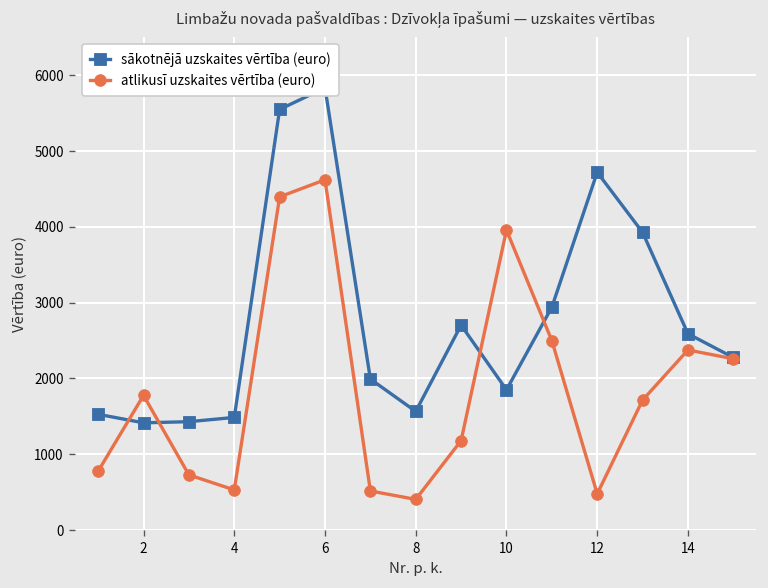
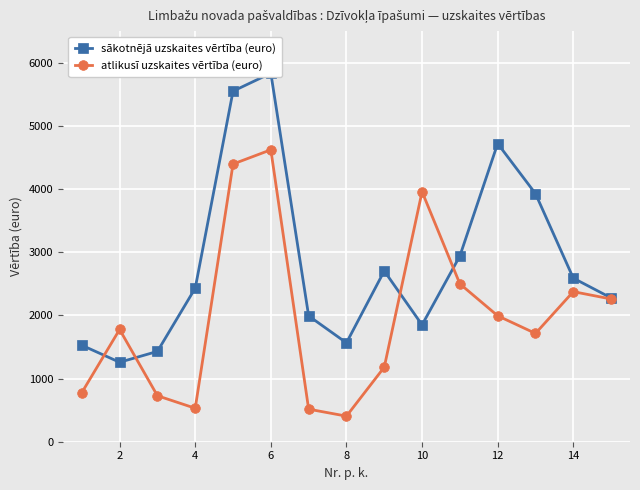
  {
    "sākotnējā uzskaites vērtība (euro)": {
-     "2": 1400,
-     "4": 1500,
+     "2": 1300,
+     "4": 2400,
      "8": 1600,
      "10": 1800,
      "12": 4700,
      "14": 2600
    },
    "atlikusī uzskaites vērtība (euro)": {
      "2": 1800,
      "4": 500,
      "6": 4600,
      "8": 400,
      "10": 4000,
-     "12": 500,
+     "12": 2000,
      "14": 2400
    }
  }
